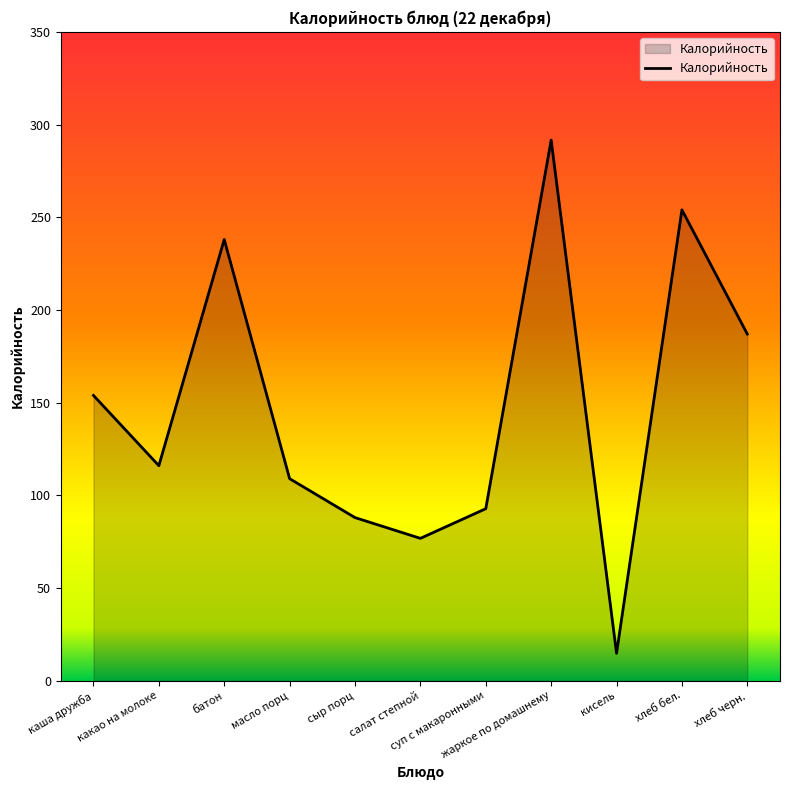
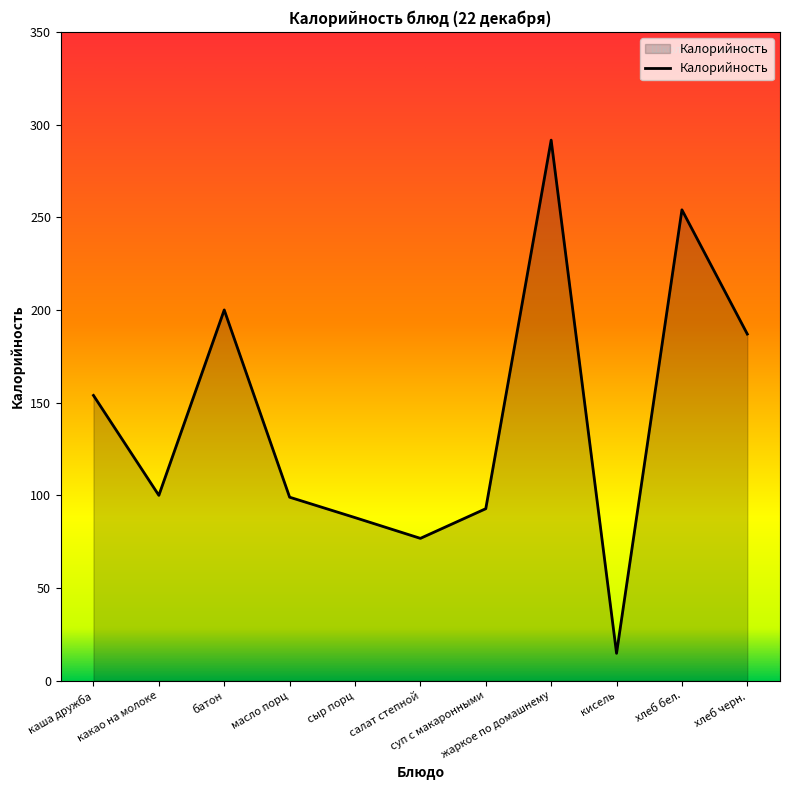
  {
    "каша дружба": 154,
-   "какао на молоке": 116,
-   "батон": 238,
-   "масло порц": 109,
+   "какао на молоке": 100,
+   "батон": 200,
+   "масло порц": 99,
    "сыр порц": 88,
    "салат степной": 77,
    "суп с макаронными": 93,
    "жаркое по домашнему": 292,
    "кисель": 15,
    "хлеб бел.": 254,
    "хлеб черн.": 187
  }
